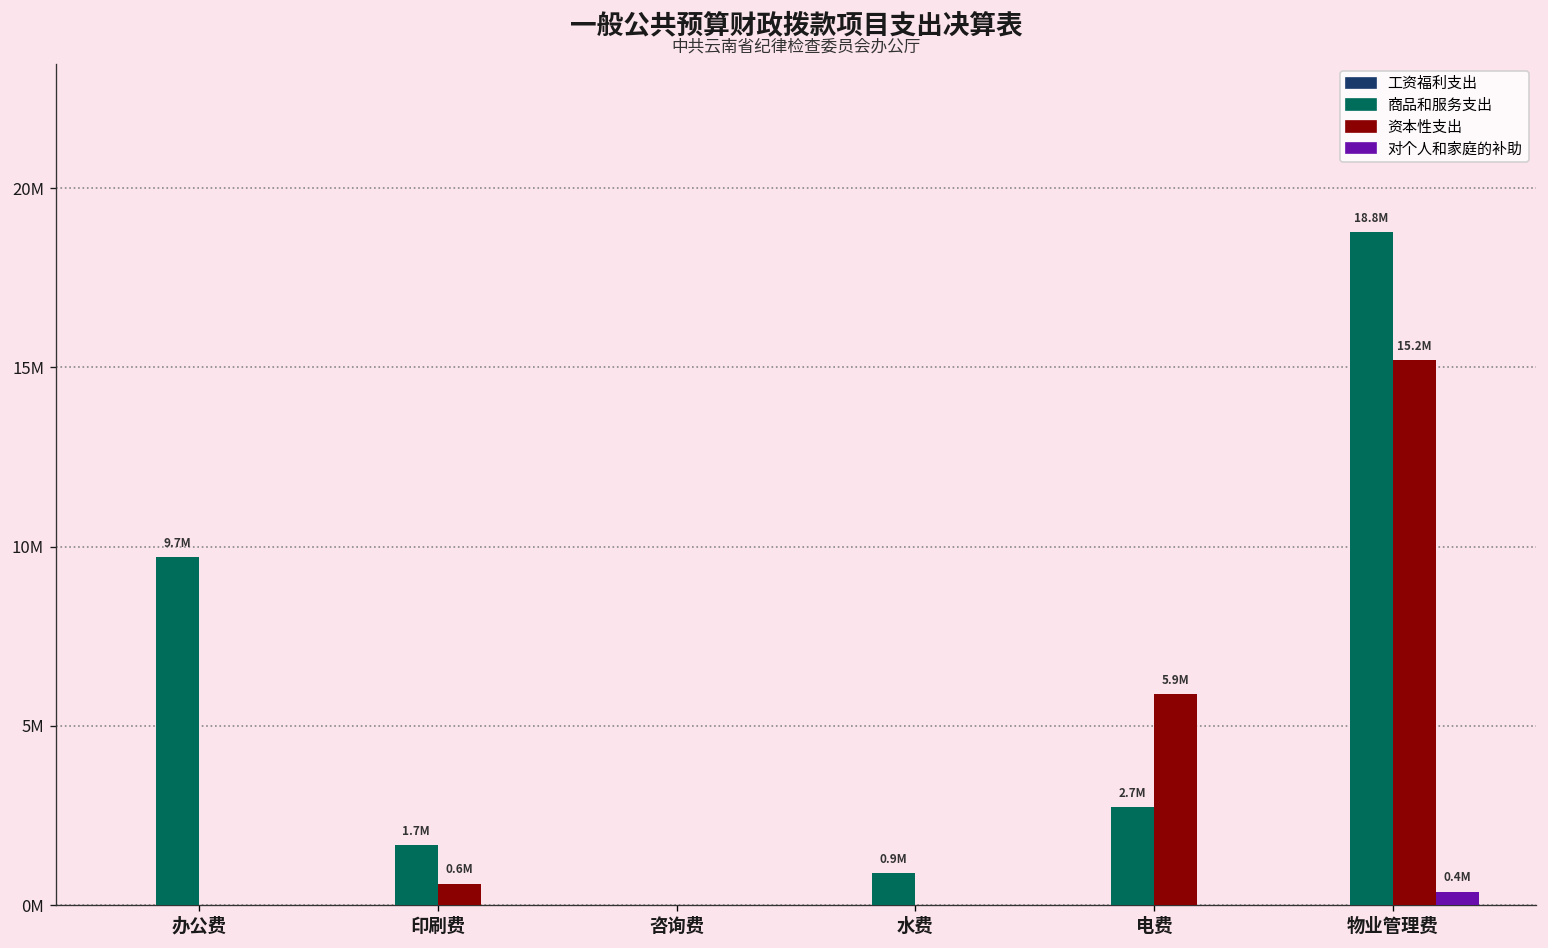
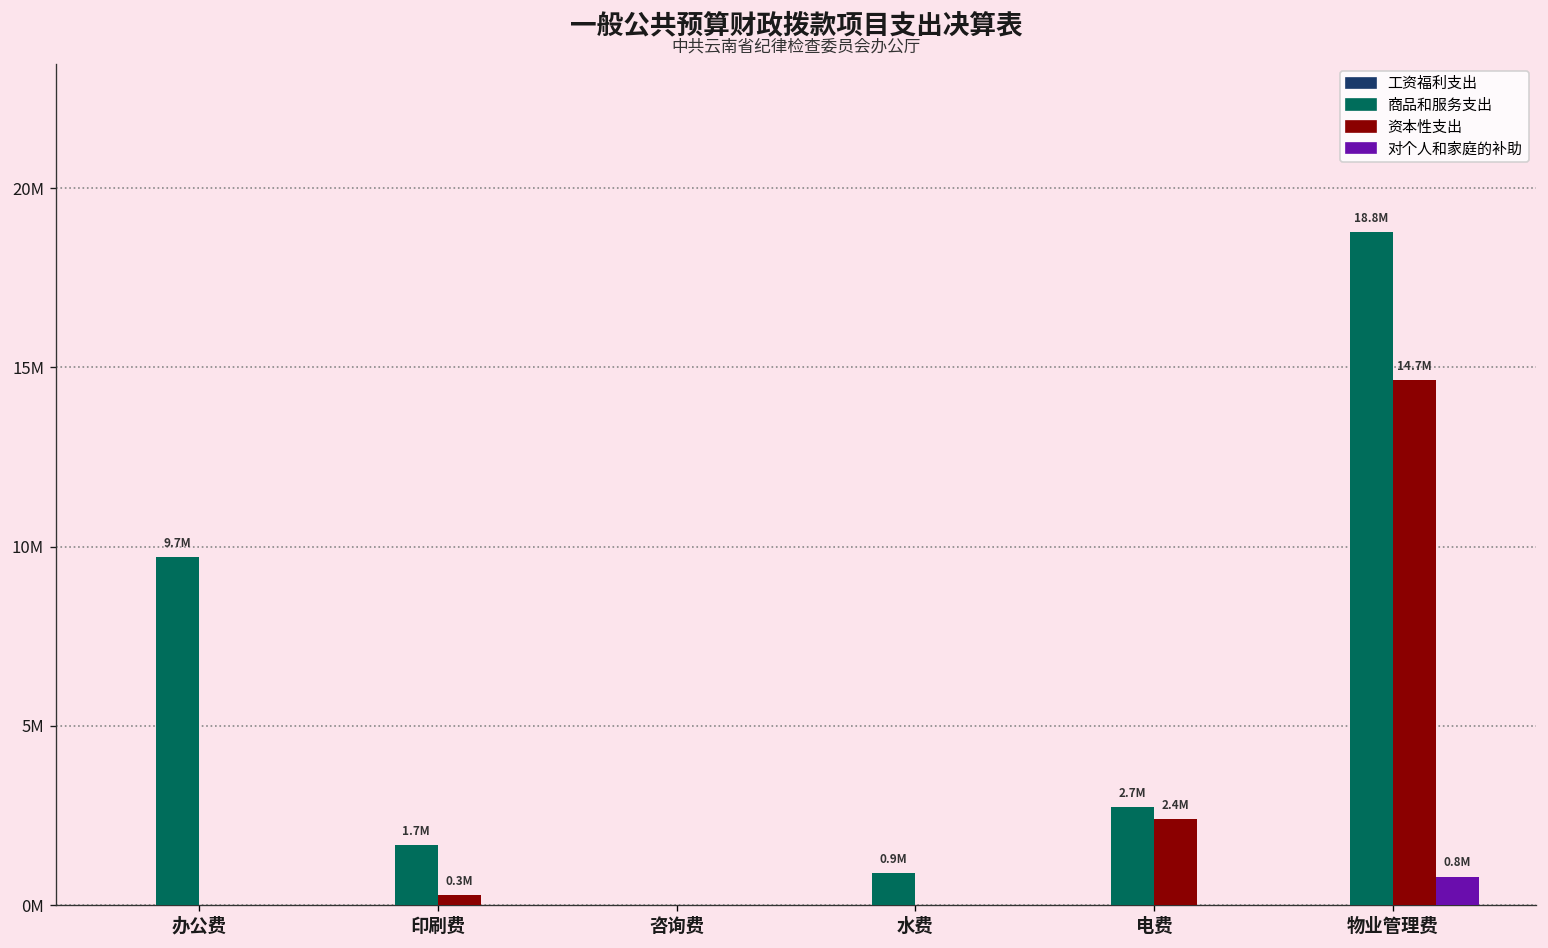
  {
    "资本性支出": {
-     "印刷费": "0.6M",
-     "电费": "5.9M",
-     "物业管理费": "15.2M"
+     "印刷费": "0.3M",
+     "电费": "2.4M",
+     "物业管理费": "14.7M"
    },
    "对个人和家庭的补助": {
-     "物业管理费": "0.4M"
+     "物业管理费": "0.8M"
    }
  }
